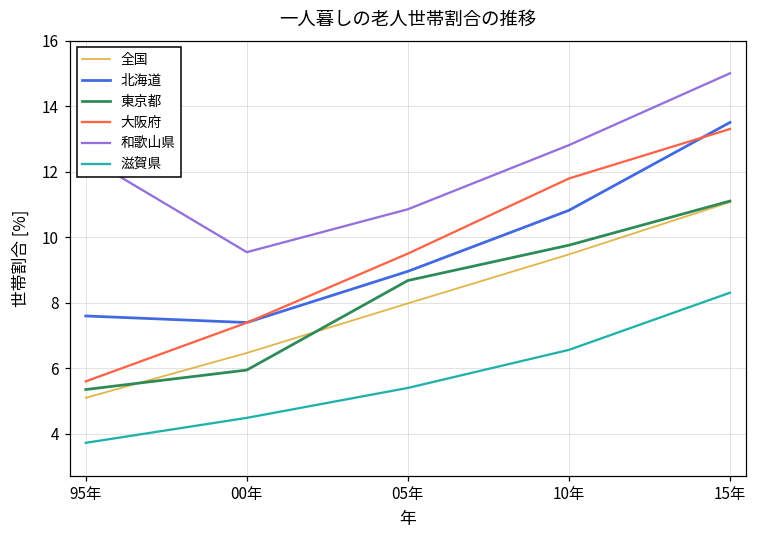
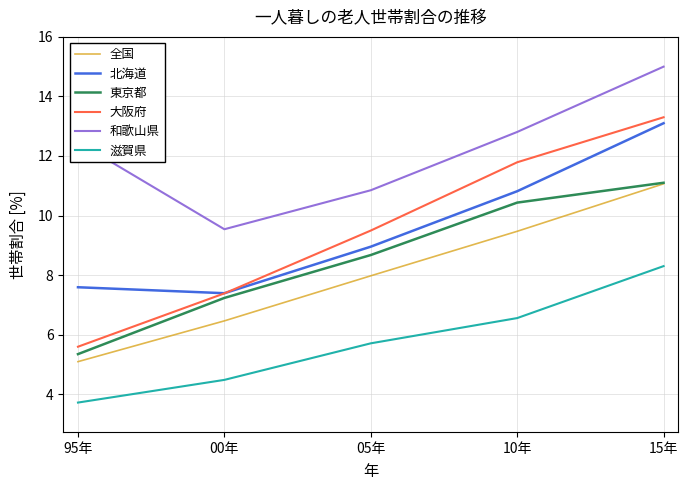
  {
    "全国": {
      "95年": 5.1,
      "00年": 6.5,
      "05年": 8.0,
      "10年": 9.5
    },
    "北海道": {
      "95年": 7.6,
      "05年": 9.0,
      "10年": 10.8,
-     "15年": 13.5
+     "15年": 13.1
    },
    "東京都": {
      "95年": 5.3,
-     "00年": 5.9,
+     "00年": 7.2,
      "05年": 8.7,
-     "10年": 9.8
+     "10年": 10.4
    },
    "大阪府": {
      "95年": 5.6,
      "05年": 9.5,
      "10年": 11.8,
      "15年": 13.3
    },
    "和歌山県": {
      "00年": 9.5,
      "05年": 10.8,
      "10年": 12.8,
      "15年": 15.0
    },
    "滋賀県": {
      "95年": 3.7,
      "00年": 4.5,
-     "05年": 5.4,
+     "05年": 5.7,
      "10年": 6.6,
      "15年": 8.3
    }
  }
